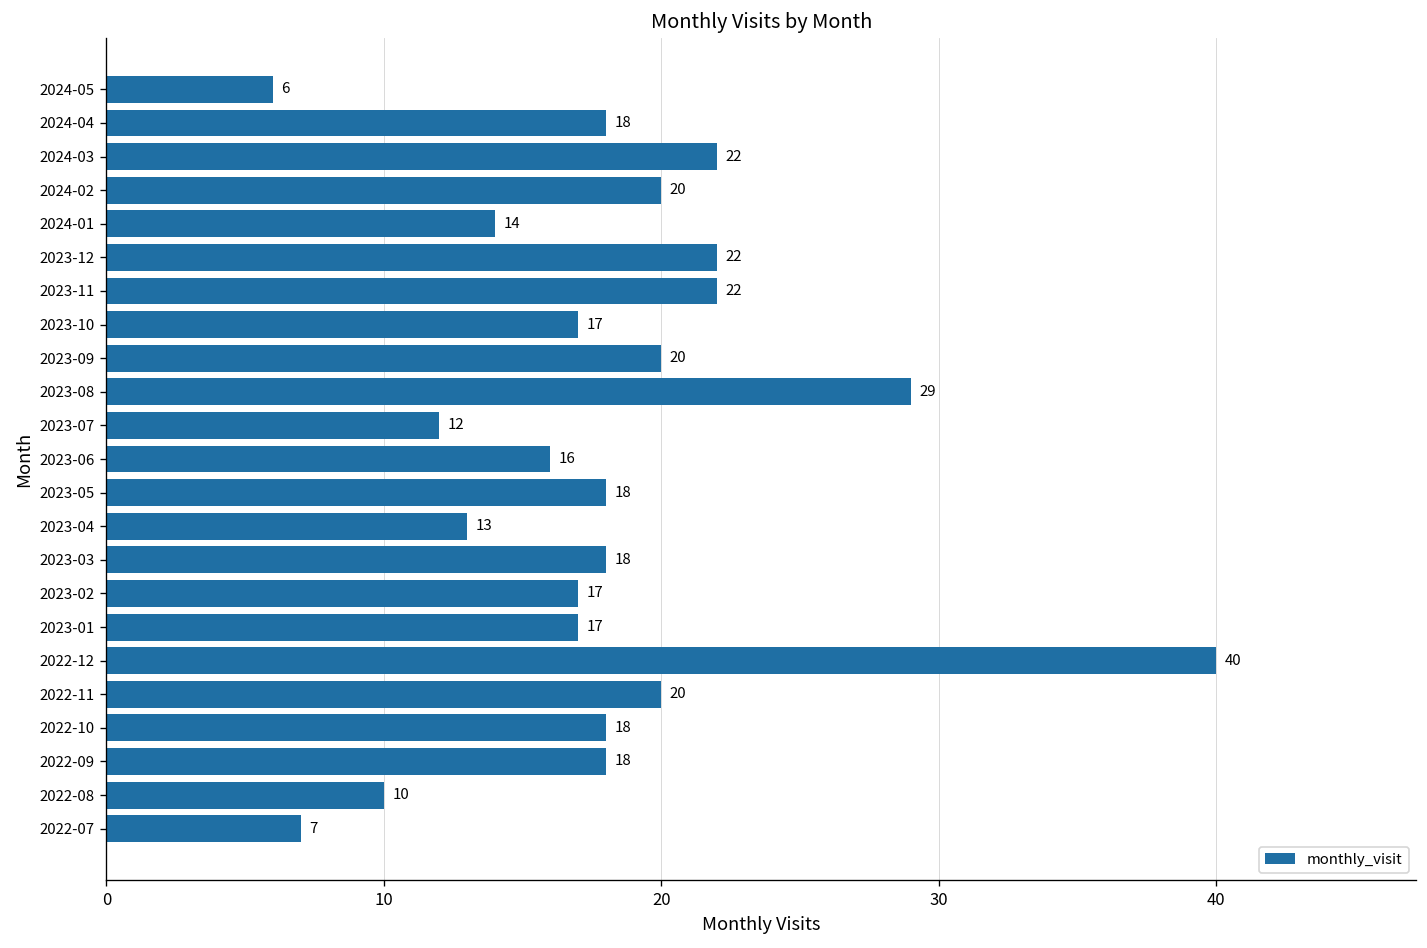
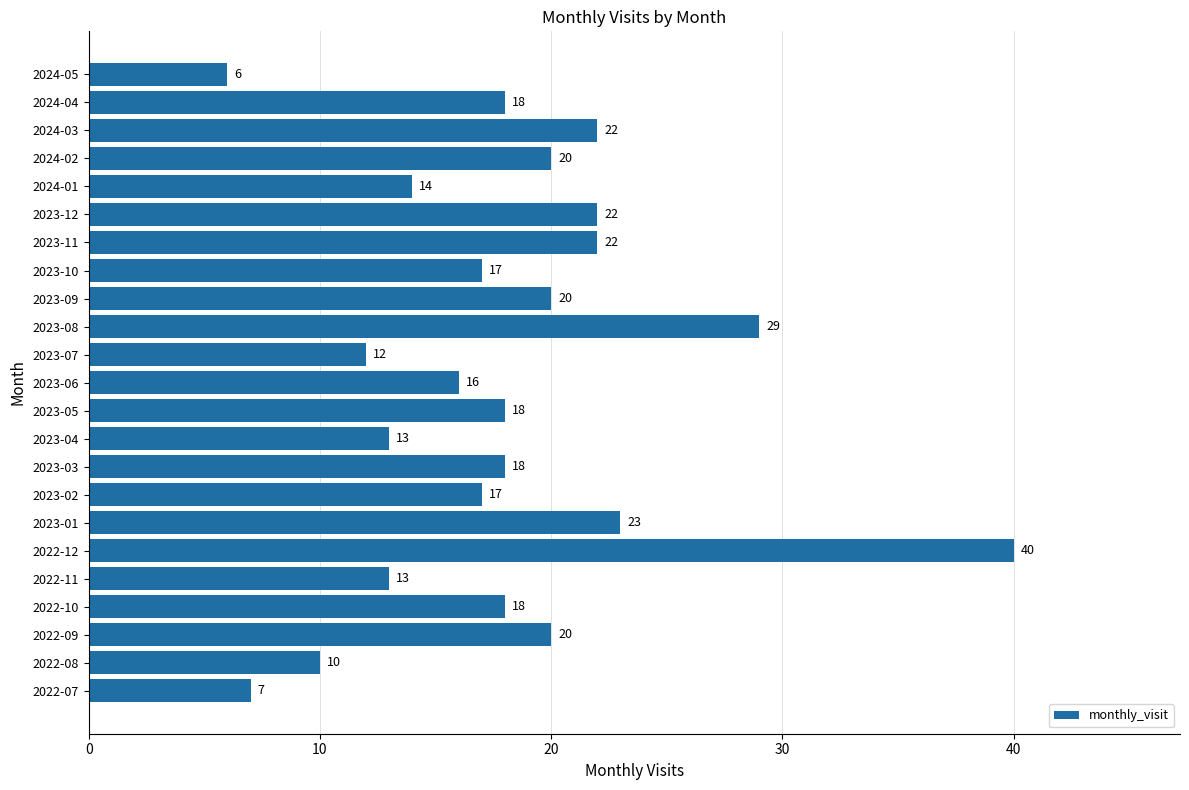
  {
    "2024-05": 6,
    "2024-04": 18,
    "2024-03": 22,
    "2024-02": 20,
    "2024-01": 14,
    "2023-12": 22,
    "2023-11": 22,
    "2023-10": 17,
    "2023-09": 20,
    "2023-08": 29,
    "2023-07": 12,
    "2023-06": 16,
    "2023-05": 18,
    "2023-04": 13,
    "2023-03": 18,
    "2023-02": 17,
-   "2023-01": 17,
+   "2023-01": 23,
    "2022-12": 40,
-   "2022-11": 20,
+   "2022-11": 13,
    "2022-10": 18,
-   "2022-09": 18,
+   "2022-09": 20,
    "2022-08": 10,
    "2022-07": 7
  }
